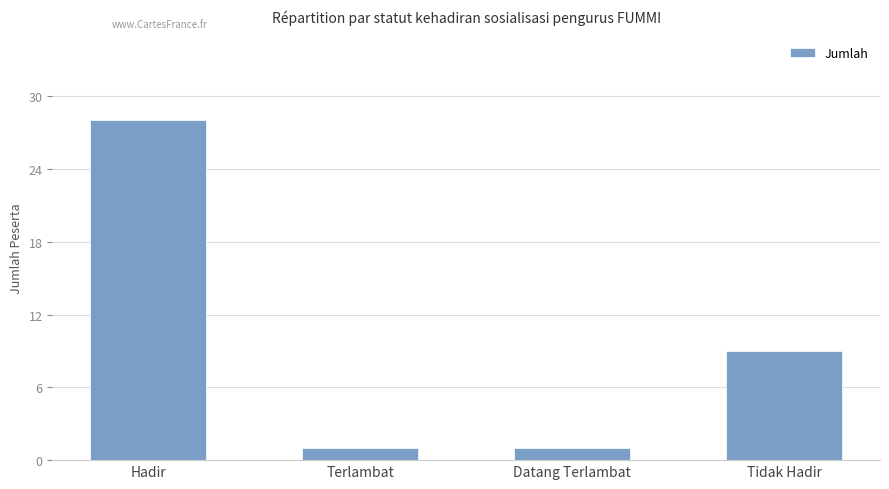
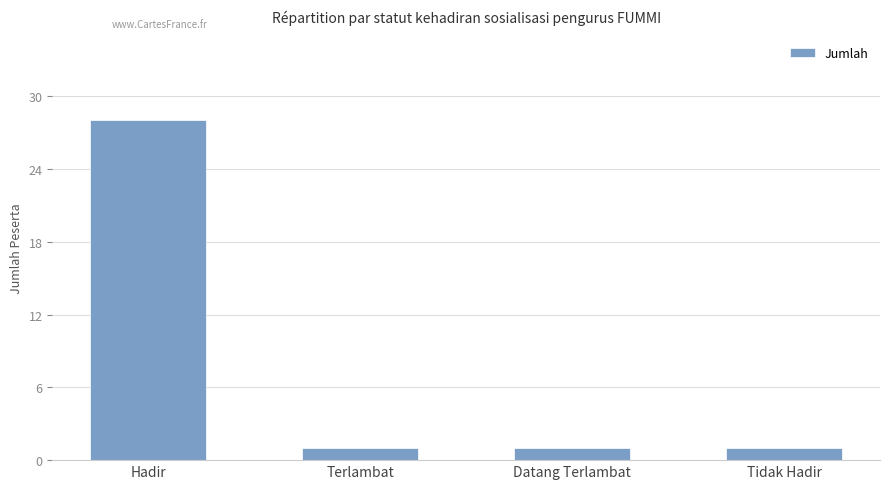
  {
    "Hadir": 28,
    "Terlambat": 1,
    "Datang Terlambat": 1,
-   "Tidak Hadir": 9
+   "Tidak Hadir": 1
  }
